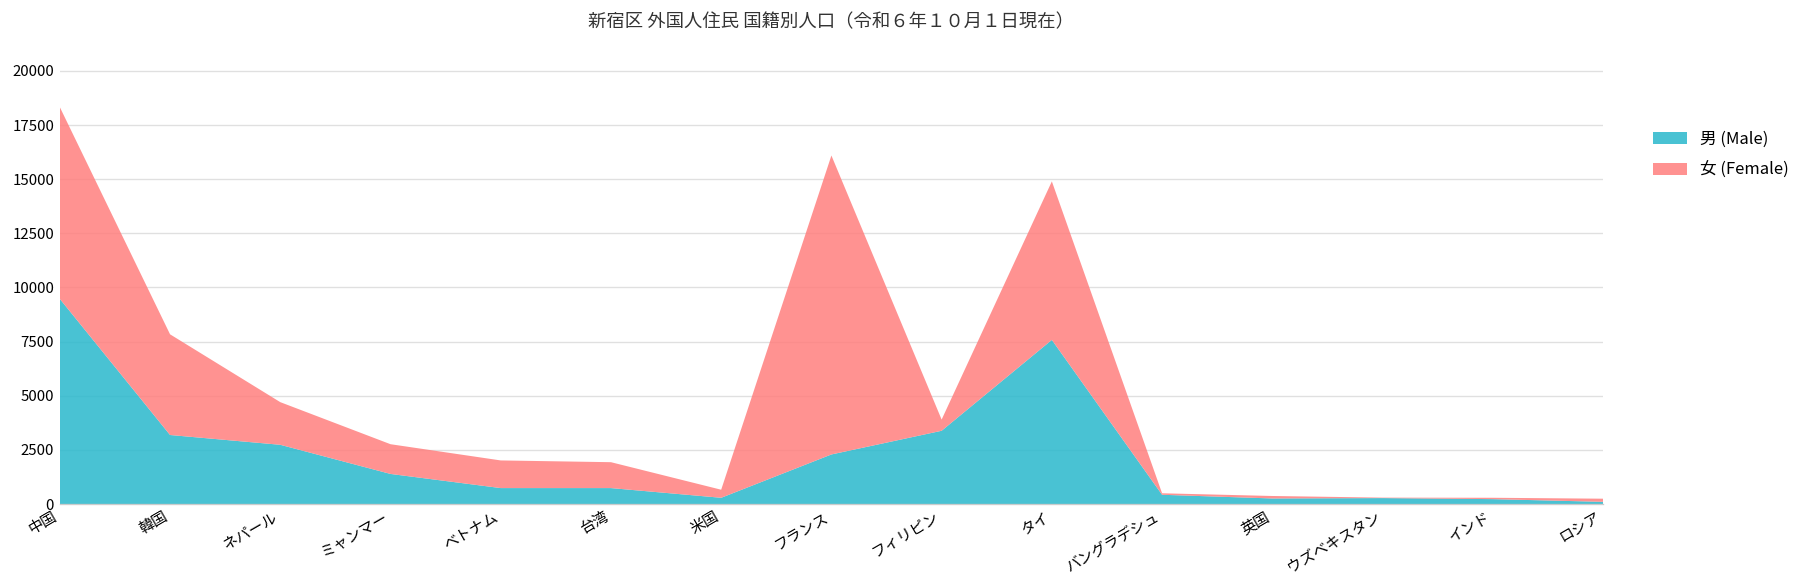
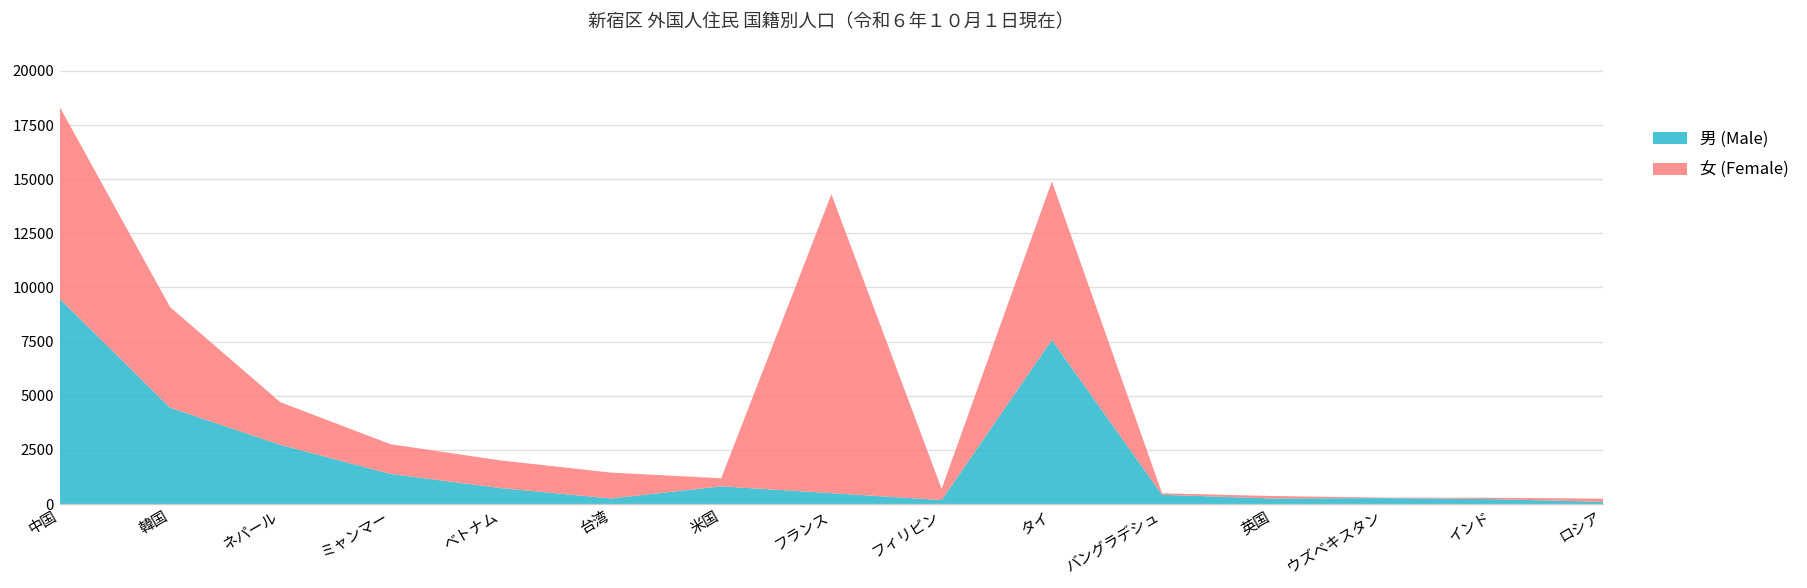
  {
    "男 (Male)": {
      "中国": 9500,
-     "韓国": 3200,
+     "韓国": 4500,
      "ネパール": 2700,
      "ミャンマー": 1400,
      "ベトナム": 700,
-     "台湾": 700,
-     "米国": 300,
-     "フランス": 2300,
-     "フィリピン": 3400,
+     "台湾": 300,
+     "米国": 800,
+     "フランス": 500,
+     "フィリピン": 200,
      "タイ": 7600
    },
    "女 (Female)": {
      "中国": 8900,
      "韓国": 4600,
      "ネパール": 2000,
      "ミャンマー": 1400,
      "ベトナム": 1300,
      "台湾": 1200,
      "米国": 400,
      "フランス": 13800,
      "フィリピン": 500,
      "タイ": 7300,
      "ロシア": 100
    }
  }
